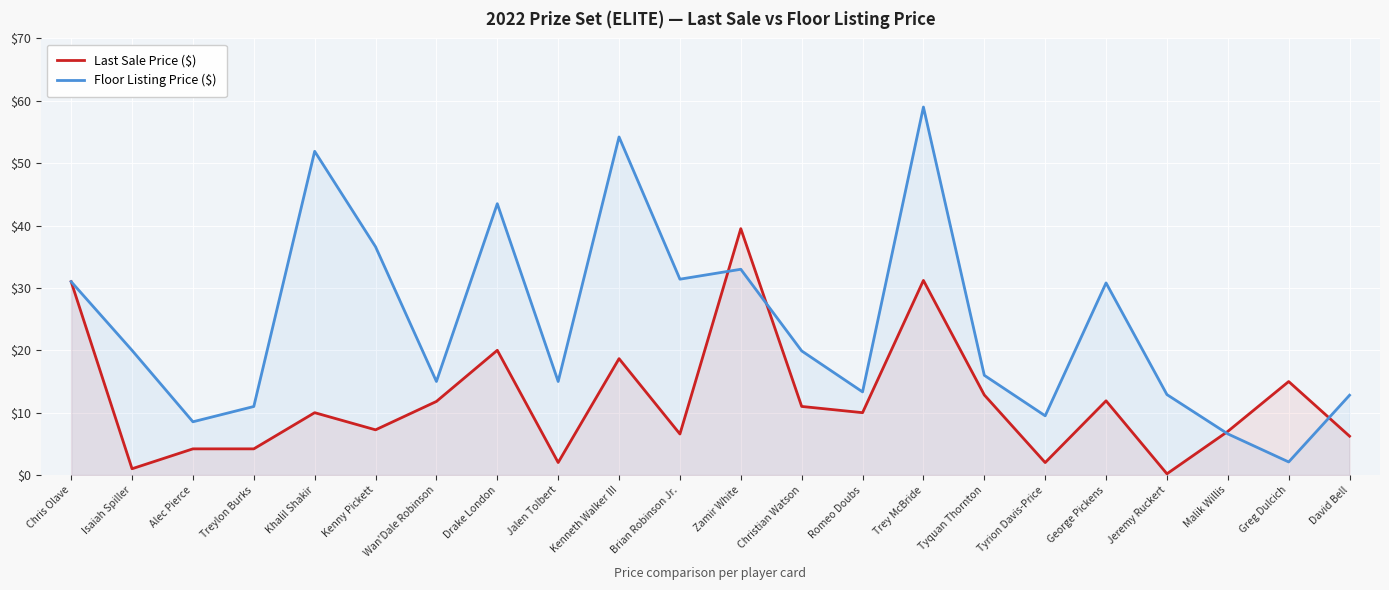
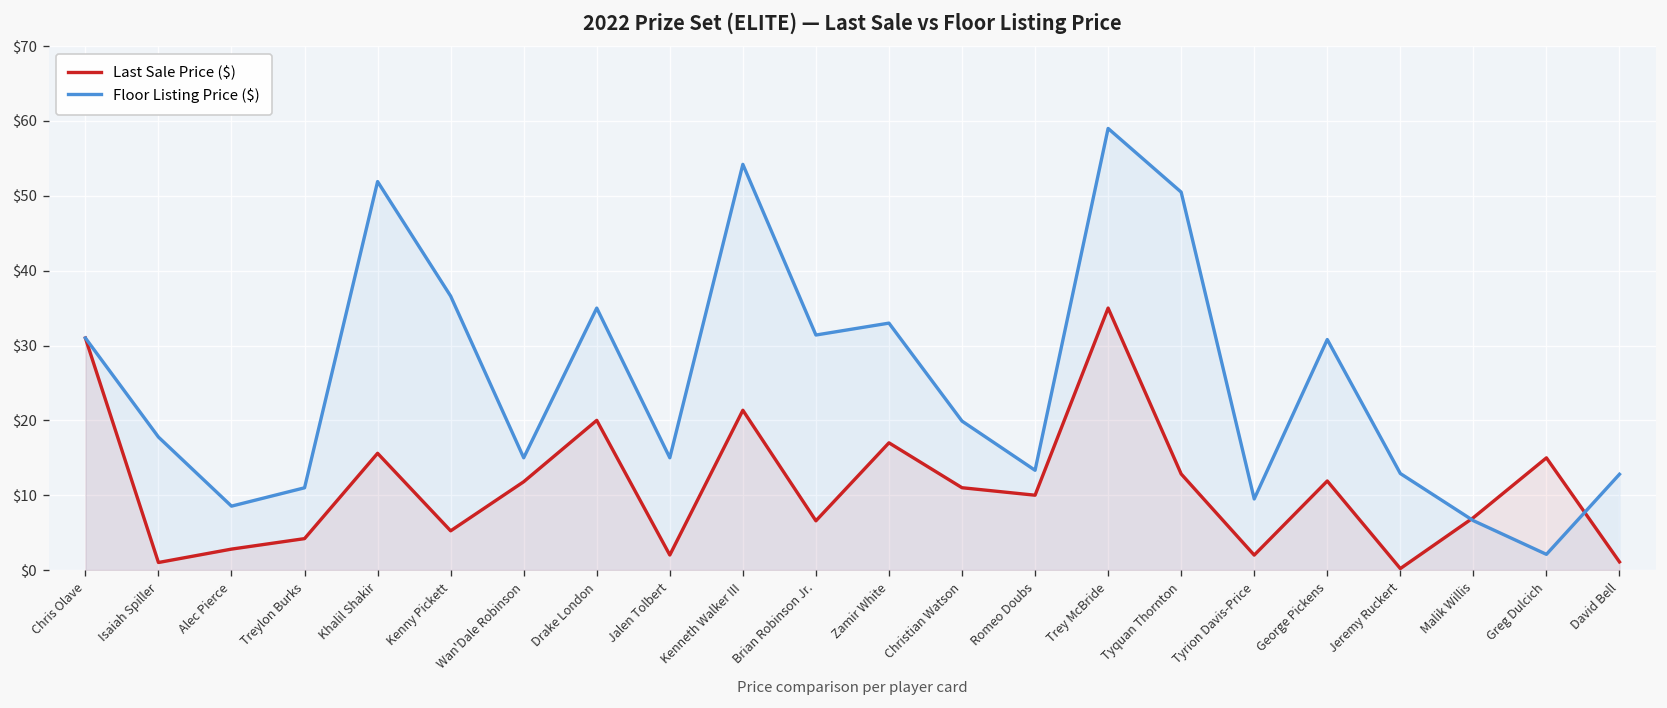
  {
    "Last Sale Price ($)": {
      "Isaiah Spiller": "$1",
-     "Alec Pierce": "$4",
+     "Alec Pierce": "$3",
      "Treylon Burks": "$4",
-     "Khalil Shakir": "$10",
-     "Kenny Pickett": "$7",
+     "Khalil Shakir": "$16",
+     "Kenny Pickett": "$5",
      "Wan'Dale Robinson": "$12",
      "Drake London": "$20",
      "Jalen Tolbert": "$2",
-     "Kenneth Walker III": "$19",
+     "Kenneth Walker III": "$21",
      "Brian Robinson Jr.": "$7",
-     "Zamir White": "$40",
+     "Zamir White": "$17",
      "Christian Watson": "$11",
      "Romeo Doubs": "$10",
-     "Trey McBride": "$31",
+     "Trey McBride": "$35",
      "Tyquan Thornton": "$13",
      "Tyrion Davis-Price": "$2",
      "George Pickens": "$12",
      "Jeremy Ruckert": "$0",
      "Greg Dulcich": "$15",
-     "David Bell": "$6"
+     "David Bell": "$1"
    },
    "Floor Listing Price ($)": {
-     "Isaiah Spiller": "$20",
+     "Isaiah Spiller": "$18",
      "Alec Pierce": "$9",
      "Treylon Burks": "$11",
      "Khalil Shakir": "$52",
      "Kenny Pickett": "$37",
      "Wan'Dale Robinson": "$15",
-     "Drake London": "$44",
+     "Drake London": "$35",
      "Jalen Tolbert": "$15",
      "Kenneth Walker III": "$54",
      "Brian Robinson Jr.": "$31",
      "Zamir White": "$33",
      "Christian Watson": "$20",
      "Romeo Doubs": "$13",
      "Trey McBride": "$59",
-     "Tyquan Thornton": "$16",
+     "Tyquan Thornton": "$50",
      "Tyrion Davis-Price": "$10",
      "George Pickens": "$31",
      "Jeremy Ruckert": "$13",
      "Greg Dulcich": "$2",
      "David Bell": "$13"
    }
  }
